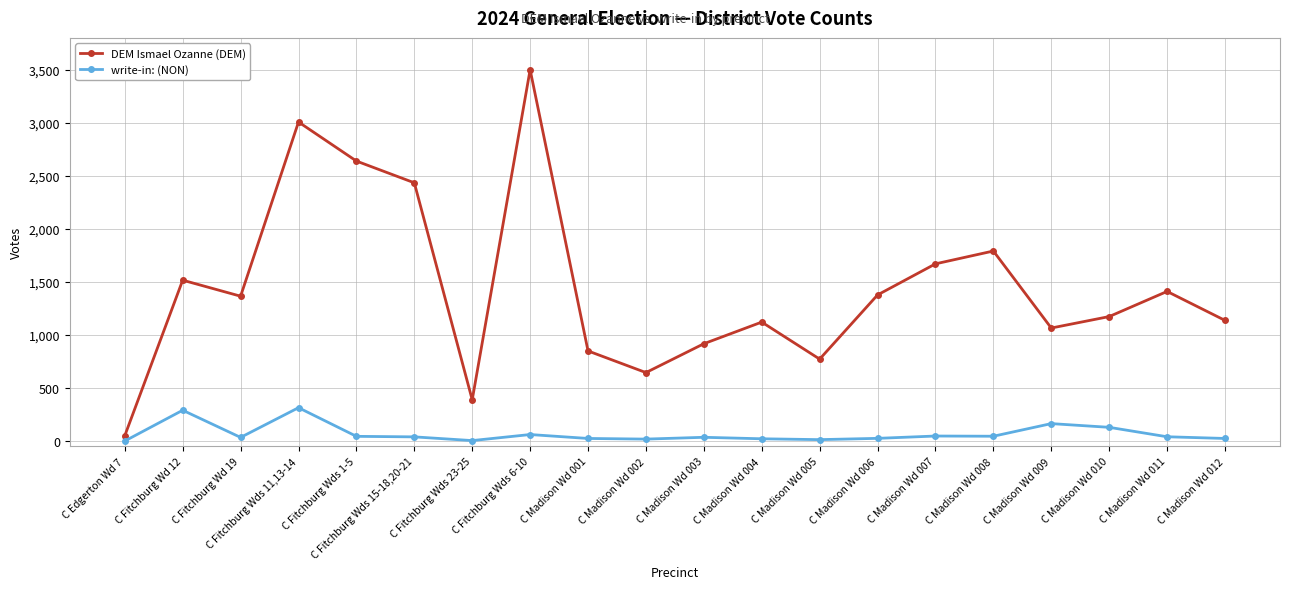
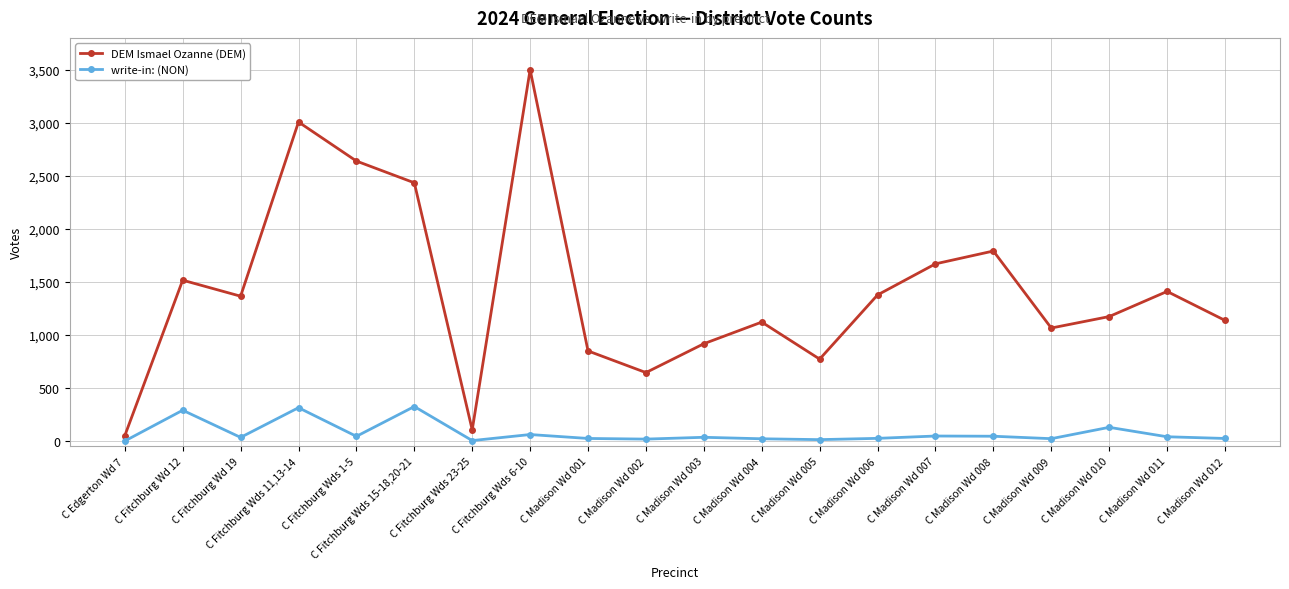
  {
    "DEM Ismael Ozanne (DEM)": {
      "C Edgerton Wd 7": "50",
      "C Fitchburg Wd 12": "1,520",
      "C Fitchburg Wd 19": "1,370",
      "C Fitchburg Wds 11,13-14": "3,010",
      "C Fitchburg Wds 1-5": "2,640",
      "C Fitchburg Wds 15-18,20-21": "2,430",
-     "C Fitchburg Wds 23-25": "390",
+     "C Fitchburg Wds 23-25": "110",
      "C Fitchburg Wds 6-10": "3,500",
      "C Madison Wd 001": "850",
      "C Madison Wd 002": "650",
      "C Madison Wd 003": "920",
      "C Madison Wd 004": "1,120",
      "C Madison Wd 005": "770",
      "C Madison Wd 006": "1,380",
      "C Madison Wd 007": "1,670",
      "C Madison Wd 008": "1,790",
      "C Madison Wd 009": "1,070",
      "C Madison Wd 010": "1,170",
      "C Madison Wd 011": "1,410",
      "C Madison Wd 012": "1,140"
    },
    "write-in: (NON)": {
      "C Edgerton Wd 7": "0",
      "C Fitchburg Wd 12": "290",
      "C Fitchburg Wd 19": "30",
      "C Fitchburg Wds 11,13-14": "310",
      "C Fitchburg Wds 1-5": "40",
-     "C Fitchburg Wds 15-18,20-21": "40",
+     "C Fitchburg Wds 15-18,20-21": "330",
      "C Fitchburg Wds 23-25": "0",
      "C Fitchburg Wds 6-10": "60",
      "C Madison Wd 001": "20",
      "C Madison Wd 002": "20",
      "C Madison Wd 003": "40",
      "C Madison Wd 004": "20",
      "C Madison Wd 005": "10",
      "C Madison Wd 006": "30",
      "C Madison Wd 007": "50",
      "C Madison Wd 008": "50",
-     "C Madison Wd 009": "160",
+     "C Madison Wd 009": "20",
      "C Madison Wd 010": "130",
      "C Madison Wd 011": "40",
      "C Madison Wd 012": "20"
    }
  }
